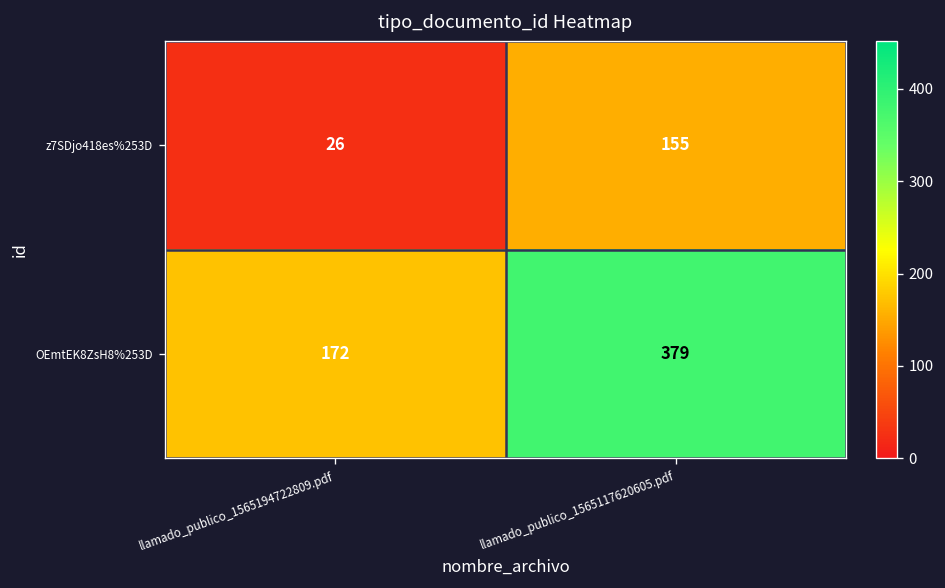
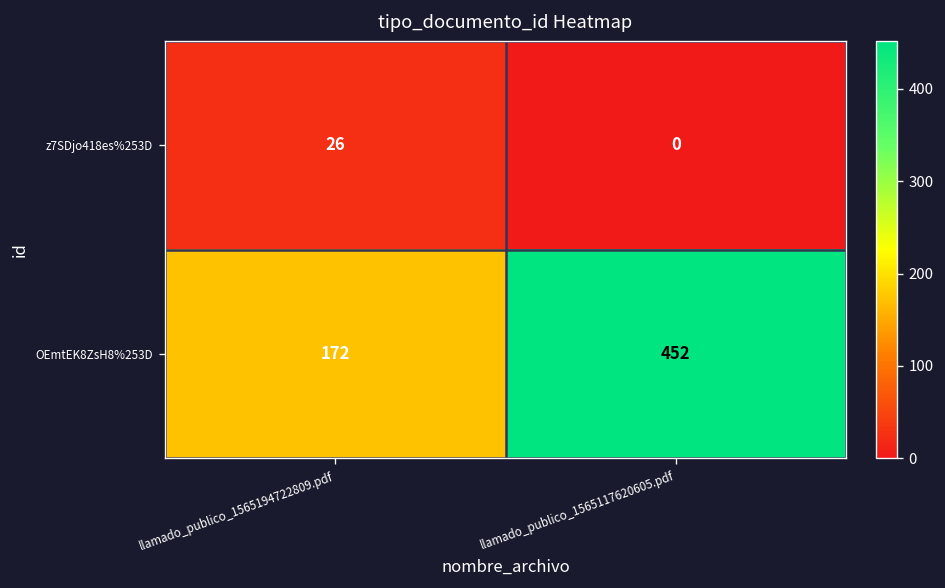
  {
    "z7SDjo418es%253D": {
      "llamado_publico_1565194722809.pdf": 26,
-     "llamado_publico_1565117620605.pdf": 155
+     "llamado_publico_1565117620605.pdf": 0
    },
    "OEmtEK8ZsH8%253D": {
      "llamado_publico_1565194722809.pdf": 172,
-     "llamado_publico_1565117620605.pdf": 379
+     "llamado_publico_1565117620605.pdf": 452
    }
  }
